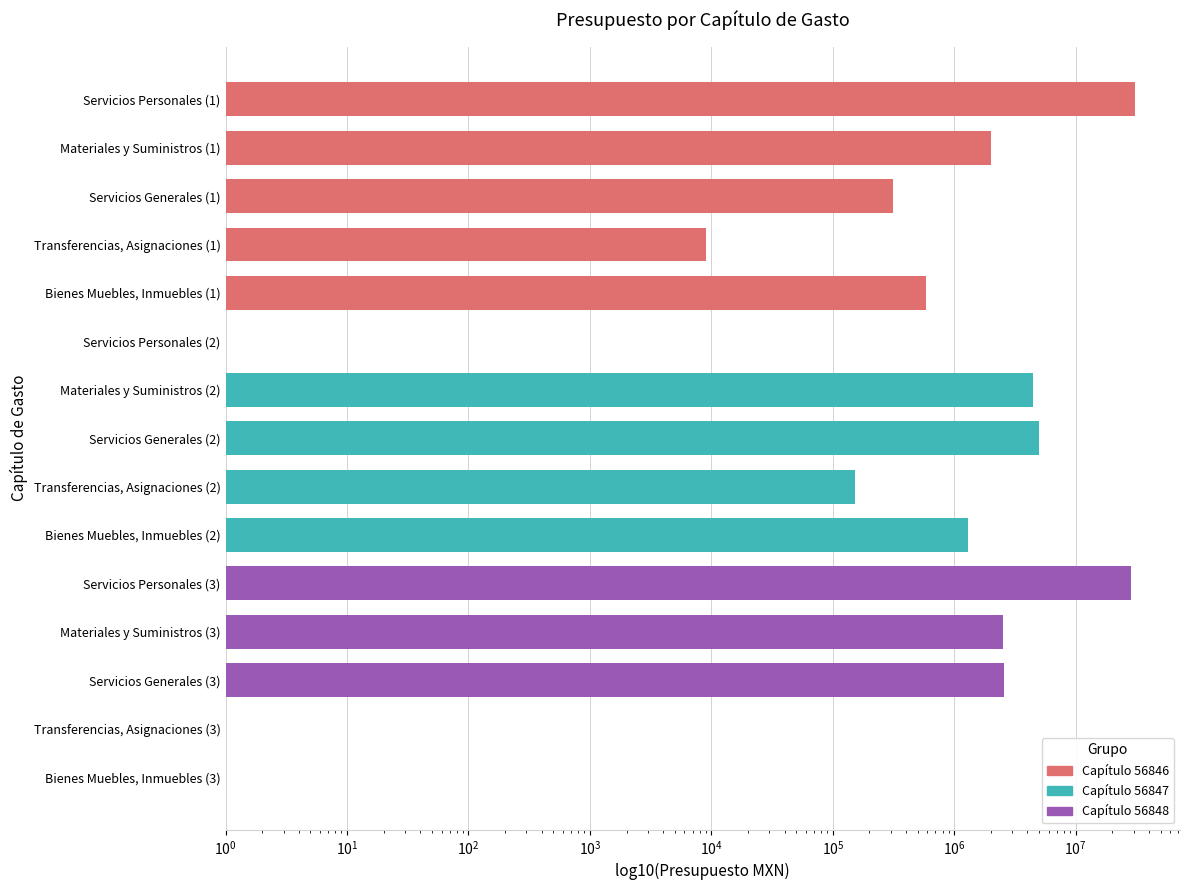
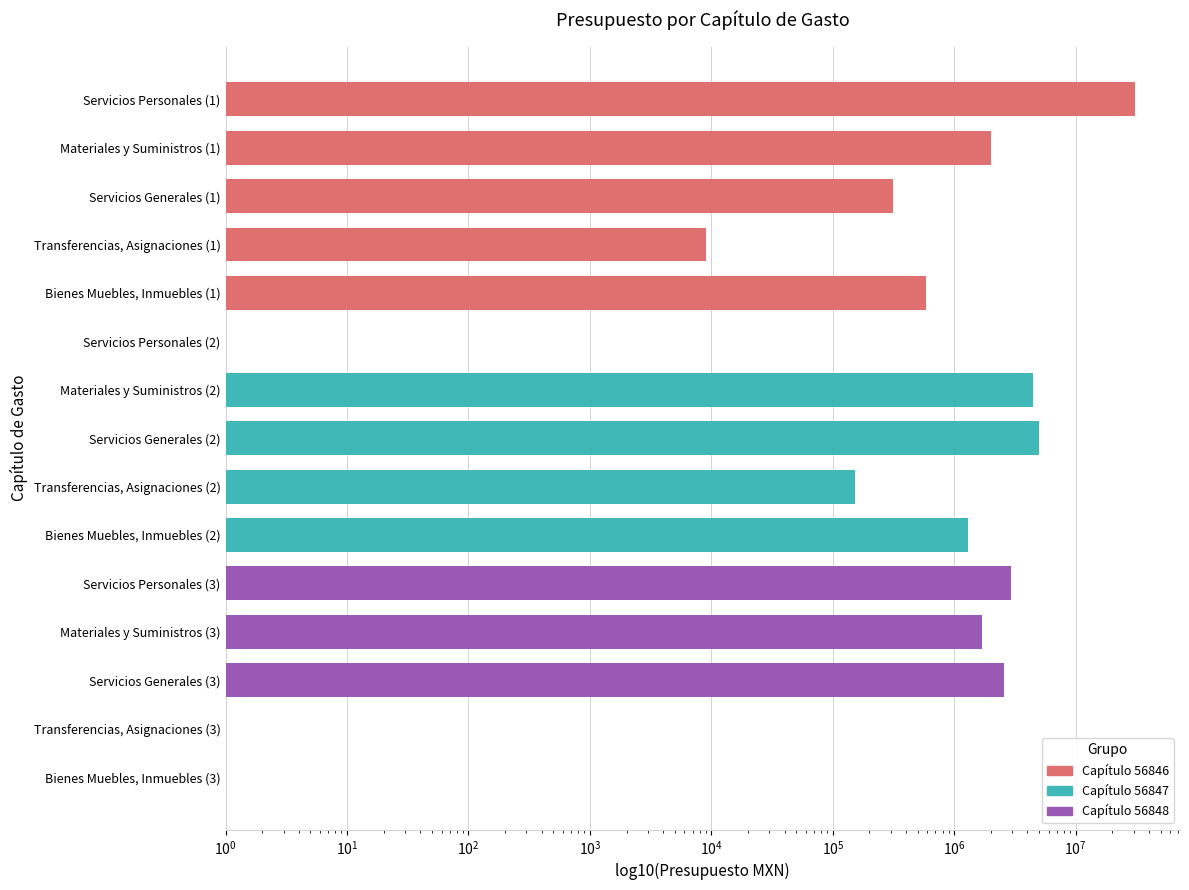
  {
    "Servicios Personales (1)": 31000000,
    "Materiales y Suministros (1)": 2000000,
    "Servicios Generales (1)": 310000,
    "Transferencias, Asignaciones (1)": 9000,
    "Bienes Muebles, Inmuebles (1)": 600000,
    "Servicios Personales (2)": 1,
    "Materiales y Suministros (2)": 4400000,
    "Servicios Generales (2)": 5000000,
    "Transferencias, Asignaciones (2)": 150000,
    "Bienes Muebles, Inmuebles (2)": 1300000,
-   "Servicios Personales (3)": 28000000,
-   "Materiales y Suministros (3)": 2500000,
+   "Servicios Personales (3)": 2900000,
+   "Materiales y Suministros (3)": 1700000,
    "Servicios Generales (3)": 2600000,
    "Transferencias, Asignaciones (3)": 1,
    "Bienes Muebles, Inmuebles (3)": 1
  }
